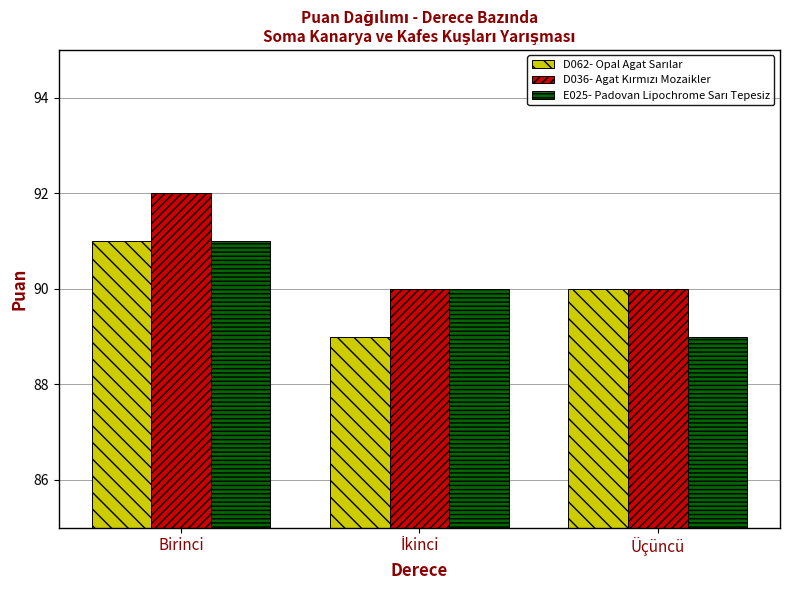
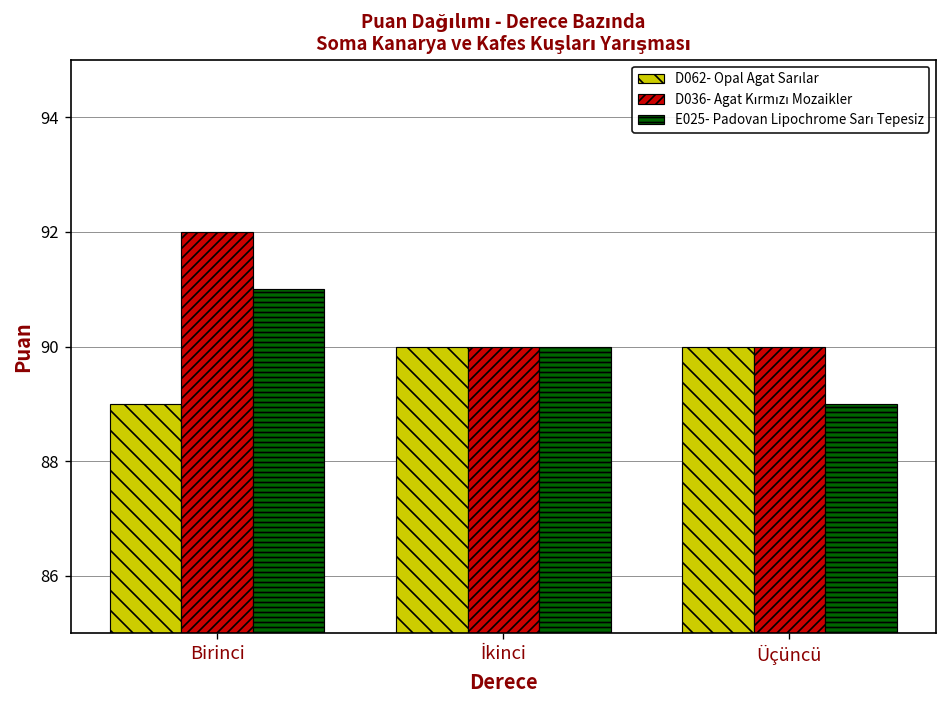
  {
    "D062- Opal Agat Sarılar": {
-     "Birinci": 91,
-     "İkinci": 89,
+     "Birinci": 89,
+     "İkinci": 90,
      "Üçüncü": 90
    },
    "D036- Agat Kırmızı Mozaikler": {
      "Birinci": 92,
      "İkinci": 90,
      "Üçüncü": 90
    },
    "E025- Padovan Lipochrome Sarı Tepesiz": {
      "Birinci": 91,
      "İkinci": 90,
      "Üçüncü": 89
    }
  }
